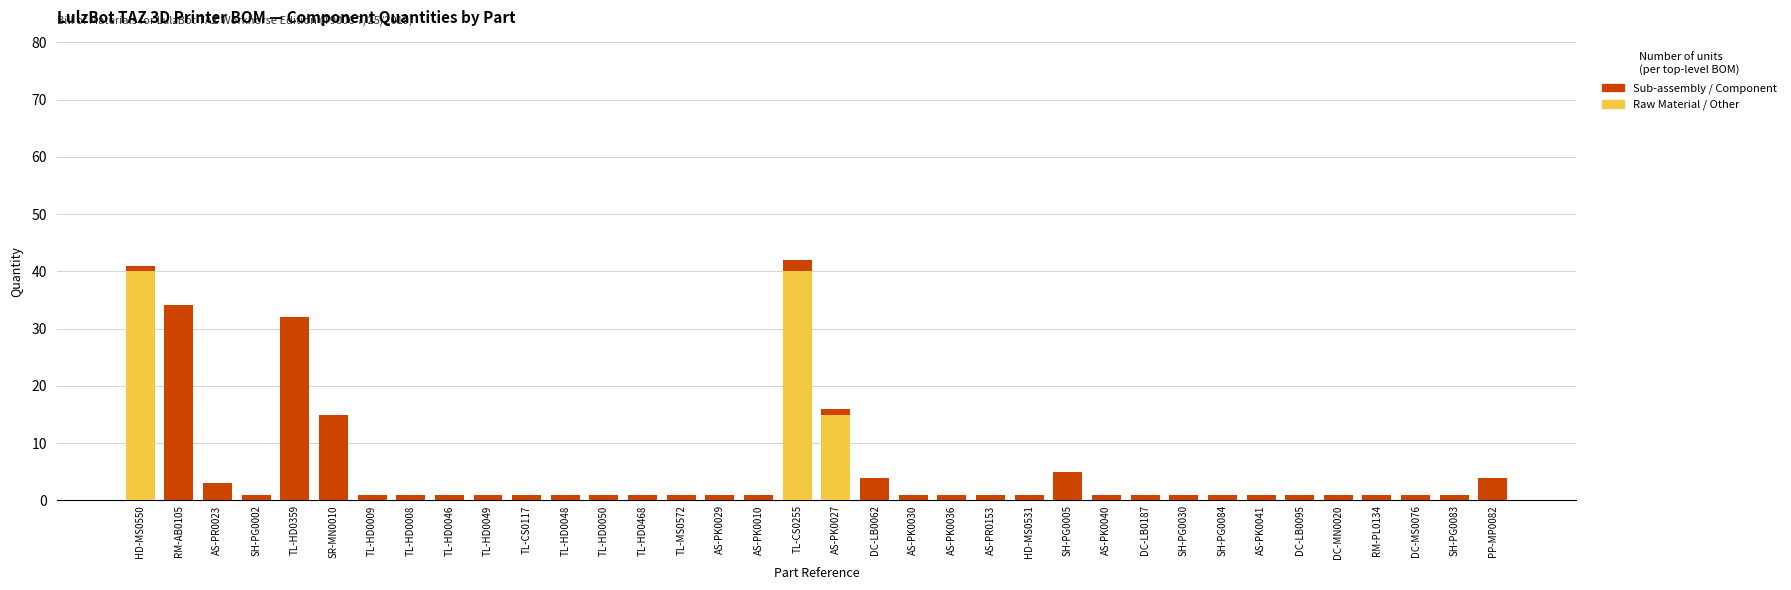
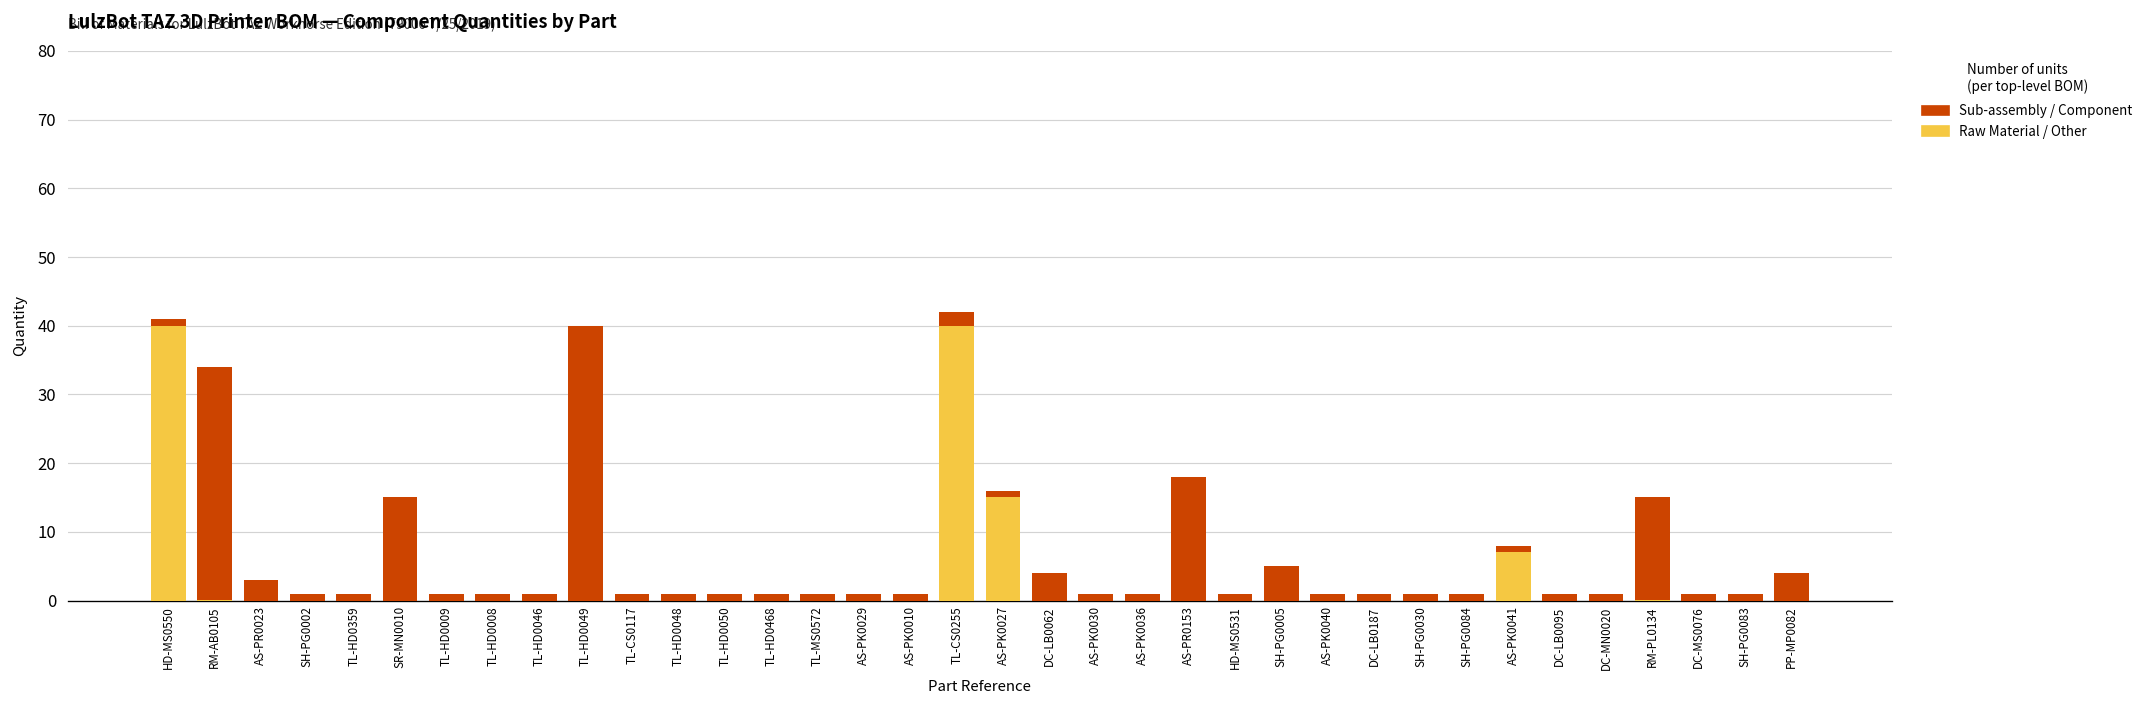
  {
    "Raw Material / Other": {
      "HD-MS0550": 40,
      "AS-PR0023": 0,
      "SH-PG0002": 0,
      "TL-HD0359": 0,
      "SR-MN0010": 0,
      "TL-HD0009": 0,
      "TL-HD0008": 0,
      "TL-HD0046": 0,
      "TL-HD0049": 0,
      "TL-CS0117": 0,
      "TL-HD0048": 0,
      "TL-HD0050": 0,
      "TL-HD0468": 0,
      "TL-MS0572": 0,
      "AS-PK0029": 0,
      "AS-PK0010": 0,
      "TL-CS0255": 40,
      "AS-PK0027": 15,
      "DC-LB0062": 0,
      "AS-PK0030": 0,
      "AS-PK0036": 0,
      "AS-PR0153": 0,
      "HD-MS0531": 0,
      "SH-PG0005": 0,
      "AS-PK0040": 0,
      "DC-LB0187": 0,
      "SH-PG0030": 0,
      "SH-PG0084": 0,
-     "AS-PK0041": 0,
+     "AS-PK0041": 7,
      "DC-LB0095": 0,
      "DC-MN0020": 0,
      "DC-MS0076": 0,
      "SH-PG0083": 0,
      "PP-MP0082": 0
    },
    "Sub-assembly / Component": {
      "HD-MS0550": 1,
      "RM-AB0105": 34,
      "AS-PR0023": 3,
      "SH-PG0002": 1,
-     "TL-HD0359": 32,
+     "TL-HD0359": 1,
      "SR-MN0010": 15,
      "TL-HD0009": 1,
      "TL-HD0008": 1,
      "TL-HD0046": 1,
-     "TL-HD0049": 1,
+     "TL-HD0049": 40,
      "TL-CS0117": 1,
      "TL-HD0048": 1,
      "TL-HD0050": 1,
      "TL-HD0468": 1,
      "TL-MS0572": 1,
      "AS-PK0029": 1,
      "AS-PK0010": 1,
      "TL-CS0255": 2,
      "AS-PK0027": 1,
      "DC-LB0062": 4,
      "AS-PK0030": 1,
      "AS-PK0036": 1,
-     "AS-PR0153": 1,
+     "AS-PR0153": 18,
      "HD-MS0531": 1,
      "SH-PG0005": 5,
      "AS-PK0040": 1,
      "DC-LB0187": 1,
      "SH-PG0030": 1,
      "SH-PG0084": 1,
      "AS-PK0041": 1,
      "DC-LB0095": 1,
      "DC-MN0020": 1,
-     "RM-PL0134": 1,
+     "RM-PL0134": 15,
      "DC-MS0076": 1,
      "SH-PG0083": 1,
      "PP-MP0082": 4
    }
  }
